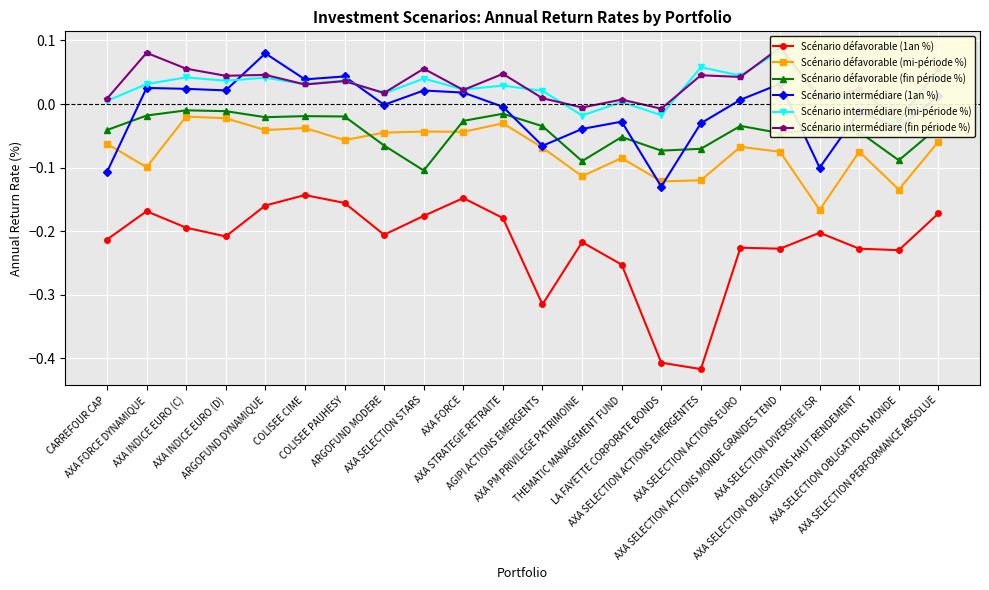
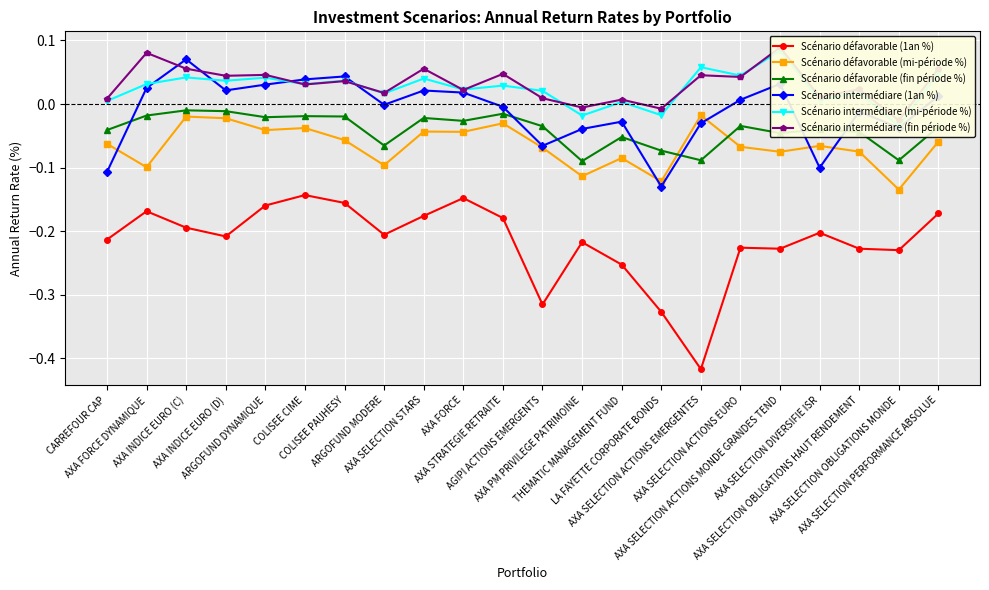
  {
    "Scénario défavorable (1an %)": {
      "CARREFOUR CAP": -0.21,
      "AXA FORCE DYNAMIQUE": -0.17,
      "AXA INDICE EURO (C)": -0.19,
      "AXA INDICE EURO (D)": -0.21,
      "ARGOFUND DYNAMIQUE": -0.16,
      "COLISEE CIME": -0.14,
      "COLISEE PAUHESY": -0.16,
      "ARGOFUND MODERE": -0.21,
      "AXA SELECTION STARS": -0.18,
      "AXA FORCE": -0.15,
      "AXA STRATEGIE RETRAITE": -0.18,
      "AGIPI ACTIONS EMERGENTS": -0.32,
      "AXA PM PRIVILEGE PATRIMOINE": -0.22,
      "THEMATIC MANAGEMENT FUND": -0.25,
-     "LA FAYETTE CORPORATE BONDS": -0.41,
+     "LA FAYETTE CORPORATE BONDS": -0.33,
      "AXA SELECTION ACTIONS EMERGENTES": -0.42,
      "AXA SELECTION ACTIONS EURO": -0.23,
      "AXA SELECTION ACTIONS MONDE GRANDES TEND": -0.23,
      "AXA SELECTION DIVERSIFIE ISR": -0.20,
      "AXA SELECTION OBLIGATIONS HAUT RENDEMENT": -0.23,
      "AXA SELECTION OBLIGATIONS MONDE": -0.23,
      "AXA SELECTION PERFORMANCE ABSOLUE": -0.17
    },
    "Scénario défavorable (mi-période %)": {
      "CARREFOUR CAP": -0.06,
      "AXA FORCE DYNAMIQUE": -0.10,
      "AXA INDICE EURO (C)": -0.02,
      "AXA INDICE EURO (D)": -0.02,
      "ARGOFUND DYNAMIQUE": -0.04,
      "COLISEE CIME": -0.04,
      "COLISEE PAUHESY": -0.06,
-     "ARGOFUND MODERE": -0.04,
+     "ARGOFUND MODERE": -0.10,
      "AXA SELECTION STARS": -0.04,
      "AXA FORCE": -0.04,
      "AXA STRATEGIE RETRAITE": -0.03,
      "AXA PM PRIVILEGE PATRIMOINE": -0.11,
      "THEMATIC MANAGEMENT FUND": -0.09,
      "LA FAYETTE CORPORATE BONDS": -0.12,
-     "AXA SELECTION ACTIONS EMERGENTES": -0.12,
+     "AXA SELECTION ACTIONS EMERGENTES": -0.02,
      "AXA SELECTION ACTIONS EURO": -0.07,
      "AXA SELECTION ACTIONS MONDE GRANDES TEND": -0.08,
-     "AXA SELECTION DIVERSIFIE ISR": -0.17,
+     "AXA SELECTION DIVERSIFIE ISR": -0.07,
      "AXA SELECTION OBLIGATIONS HAUT RENDEMENT": -0.07,
      "AXA SELECTION OBLIGATIONS MONDE": -0.13,
      "AXA SELECTION PERFORMANCE ABSOLUE": -0.06
    },
    "Scénario défavorable (fin période %)": {
      "CARREFOUR CAP": -0.04,
      "AXA FORCE DYNAMIQUE": -0.02,
      "AXA INDICE EURO (C)": -0.01,
      "AXA INDICE EURO (D)": -0.01,
      "ARGOFUND DYNAMIQUE": -0.02,
      "COLISEE CIME": -0.02,
      "COLISEE PAUHESY": -0.02,
      "ARGOFUND MODERE": -0.07,
-     "AXA SELECTION STARS": -0.10,
+     "AXA SELECTION STARS": -0.02,
      "AXA FORCE": -0.03,
      "AXA STRATEGIE RETRAITE": -0.02,
      "AGIPI ACTIONS EMERGENTS": -0.03,
      "AXA PM PRIVILEGE PATRIMOINE": -0.09,
      "THEMATIC MANAGEMENT FUND": -0.05,
      "LA FAYETTE CORPORATE BONDS": -0.07,
-     "AXA SELECTION ACTIONS EMERGENTES": -0.07,
+     "AXA SELECTION ACTIONS EMERGENTES": -0.09,
      "AXA SELECTION ACTIONS EURO": -0.03,
      "AXA SELECTION OBLIGATIONS MONDE": -0.09
    },
    "Scénario intermédiare (1an %)": {
      "CARREFOUR CAP": -0.11,
      "AXA FORCE DYNAMIQUE": 0.03,
-     "AXA INDICE EURO (C)": 0.02,
+     "AXA INDICE EURO (C)": 0.07,
      "AXA INDICE EURO (D)": 0.02,
-     "ARGOFUND DYNAMIQUE": 0.08,
+     "ARGOFUND DYNAMIQUE": 0.03,
      "COLISEE CIME": 0.04,
      "COLISEE PAUHESY": 0.04,
      "ARGOFUND MODERE": 0.00,
      "AXA SELECTION STARS": 0.02,
      "AXA FORCE": 0.02,
      "AXA STRATEGIE RETRAITE": 0.00,
      "AXA PM PRIVILEGE PATRIMOINE": -0.04,
      "THEMATIC MANAGEMENT FUND": -0.03,
      "LA FAYETTE CORPORATE BONDS": -0.13,
      "AXA SELECTION ACTIONS EMERGENTES": -0.03,
      "AXA SELECTION ACTIONS EURO": 0.01,
      "AXA SELECTION DIVERSIFIE ISR": -0.10
    },
    "Scénario intermédiare (mi-période %)": {
      "AXA FORCE DYNAMIQUE": 0.03,
      "AXA INDICE EURO (C)": 0.04,
      "AXA INDICE EURO (D)": 0.04,
      "ARGOFUND DYNAMIQUE": 0.04,
      "AXA SELECTION STARS": 0.04,
      "AXA STRATEGIE RETRAITE": 0.03,
      "AGIPI ACTIONS EMERGENTS": 0.02,
      "AXA PM PRIVILEGE PATRIMOINE": -0.02,
      "LA FAYETTE CORPORATE BONDS": -0.02,
      "AXA SELECTION ACTIONS EMERGENTES": 0.06
    },
    "Scénario intermédiare (fin période %)": {
      "AXA FORCE DYNAMIQUE": 0.08,
      "AXA INDICE EURO (C)": 0.06,
      "AXA INDICE EURO (D)": 0.04,
      "ARGOFUND DYNAMIQUE": 0.05,
      "AXA SELECTION STARS": 0.06,
      "AXA STRATEGIE RETRAITE": 0.05,
      "AGIPI ACTIONS EMERGENTS": 0.01,
      "AXA PM PRIVILEGE PATRIMOINE": -0.01,
      "LA FAYETTE CORPORATE BONDS": -0.01,
      "AXA SELECTION ACTIONS EMERGENTES": 0.05
    }
  }
